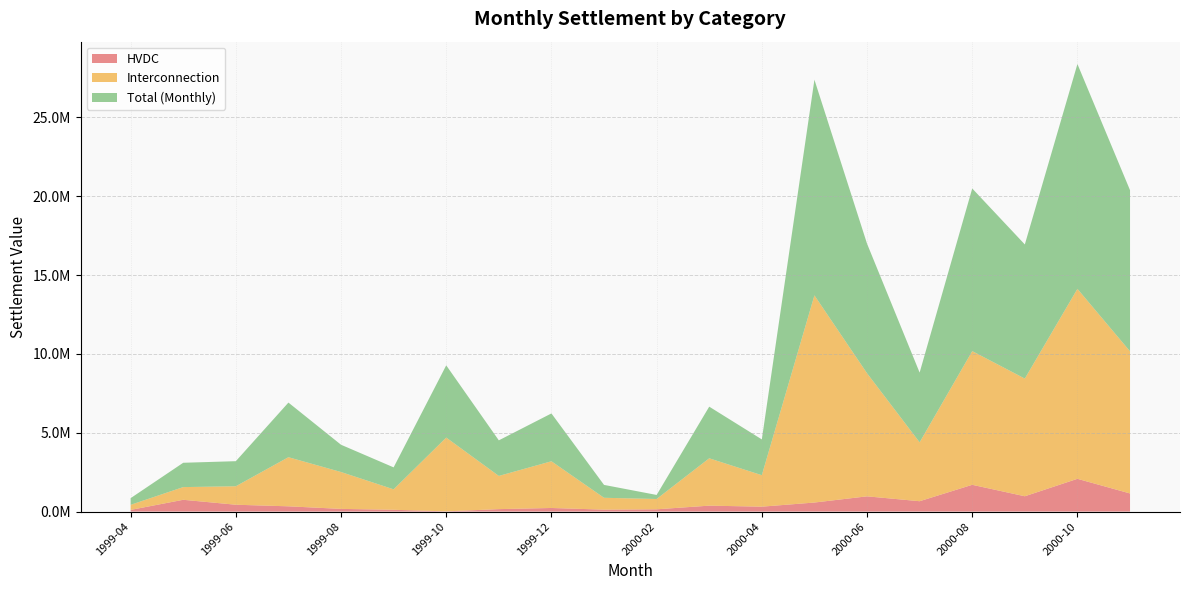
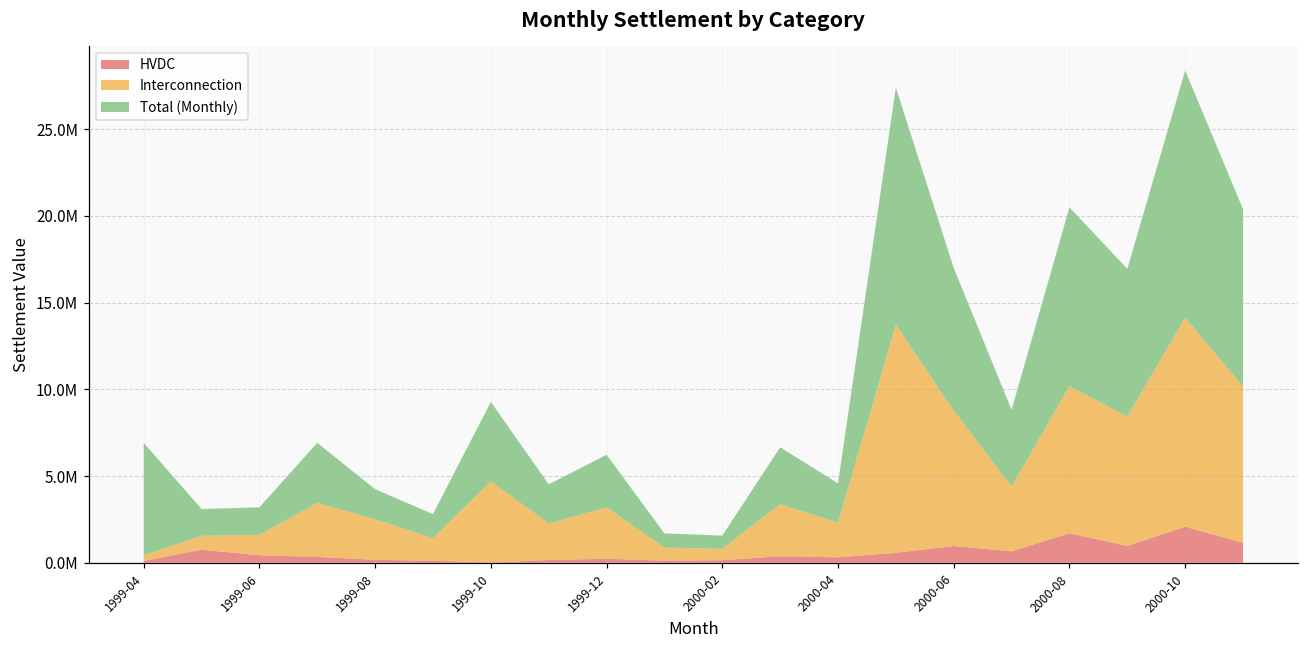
  {
    "HVDC": {
      "1999-06": 400000,
      "1999-08": 200000,
      "1999-12": 200000,
      "2000-04": 300000,
      "2000-06": 1000000,
      "2000-08": 1700000,
      "2000-10": 2100000
    },
    "Interconnection": {
      "1999-04": 300000,
      "1999-06": 1200000,
      "1999-08": 2300000,
      "1999-10": 4700000,
      "1999-12": 3000000,
      "2000-02": 700000,
      "2000-04": 2000000,
      "2000-06": 7800000,
      "2000-08": 8500000,
      "2000-10": 12000000
    },
    "Total (Monthly)": {
-     "1999-04": 400000,
+     "1999-04": 6500000,
      "1999-06": 1600000,
      "1999-08": 1700000,
      "1999-10": 4600000,
      "1999-12": 3000000,
-     "2000-02": 300000,
+     "2000-02": 800000,
      "2000-04": 2300000,
      "2000-06": 8200000,
      "2000-08": 10300000,
      "2000-10": 14300000
    }
  }
